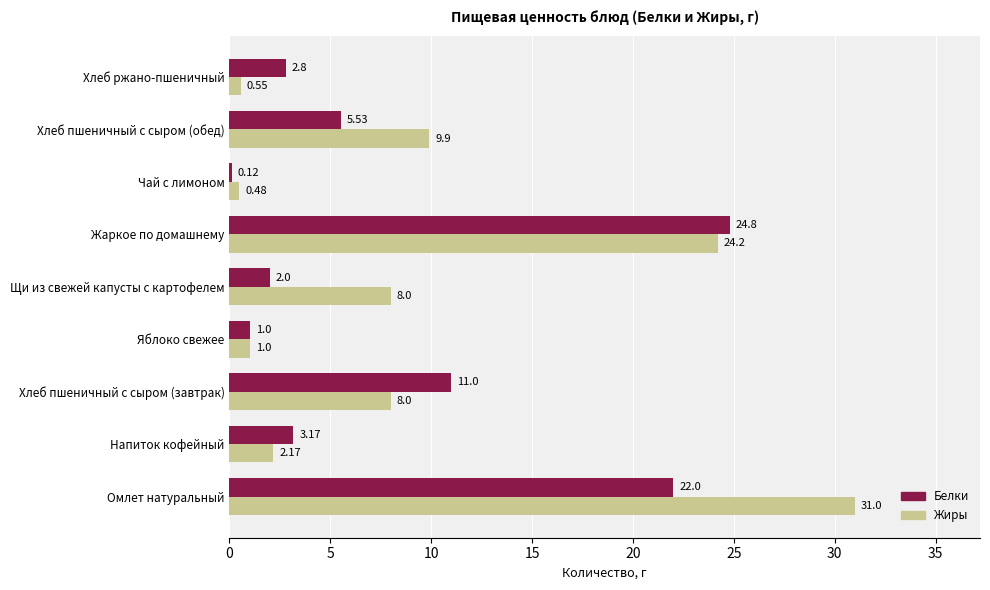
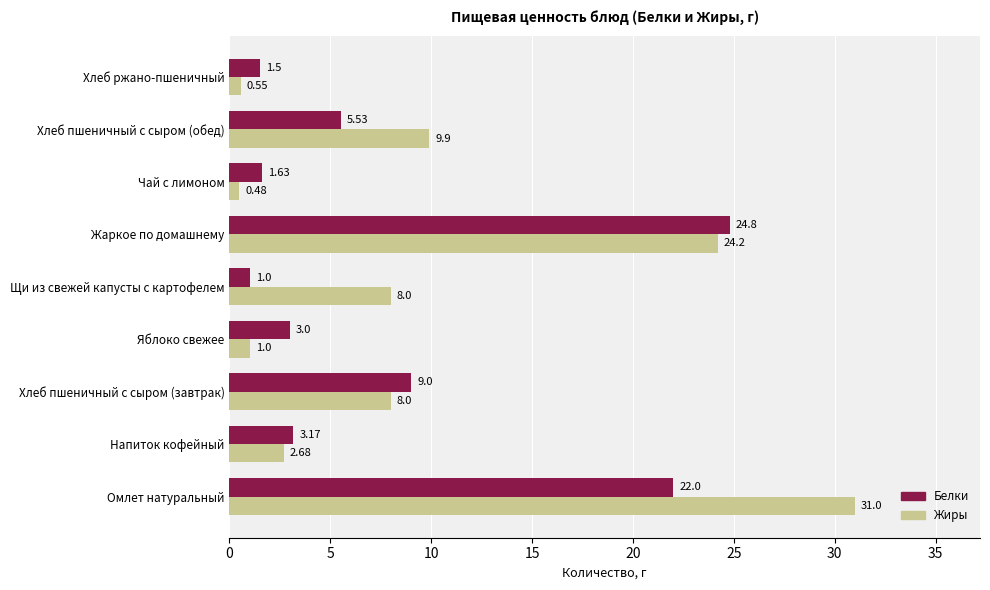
  {
    "Белки": {
-     "Хлеб ржано-пшеничный": 2.8,
+     "Хлеб ржано-пшеничный": 1.5,
      "Хлеб пшеничный с сыром (обед)": 5.53,
-     "Чай с лимоном": 0.12,
+     "Чай с лимоном": 1.63,
      "Жаркое по домашнему": 24.8,
-     "Щи из свежей капусты с картофелем": 2.0,
-     "Яблоко свежее": 1.0,
-     "Хлеб пшеничный с сыром (завтрак)": 11.0,
+     "Щи из свежей капусты с картофелем": 1.0,
+     "Яблоко свежее": 3.0,
+     "Хлеб пшеничный с сыром (завтрак)": 9.0,
      "Напиток кофейный": 3.17,
      "Омлет натуральный": 22.0
    },
    "Жиры": {
      "Хлеб ржано-пшеничный": 0.55,
      "Хлеб пшеничный с сыром (обед)": 9.9,
      "Чай с лимоном": 0.48,
      "Жаркое по домашнему": 24.2,
      "Щи из свежей капусты с картофелем": 8.0,
      "Яблоко свежее": 1.0,
      "Хлеб пшеничный с сыром (завтрак)": 8.0,
-     "Напиток кофейный": 2.17,
+     "Напиток кофейный": 2.68,
      "Омлет натуральный": 31.0
    }
  }
